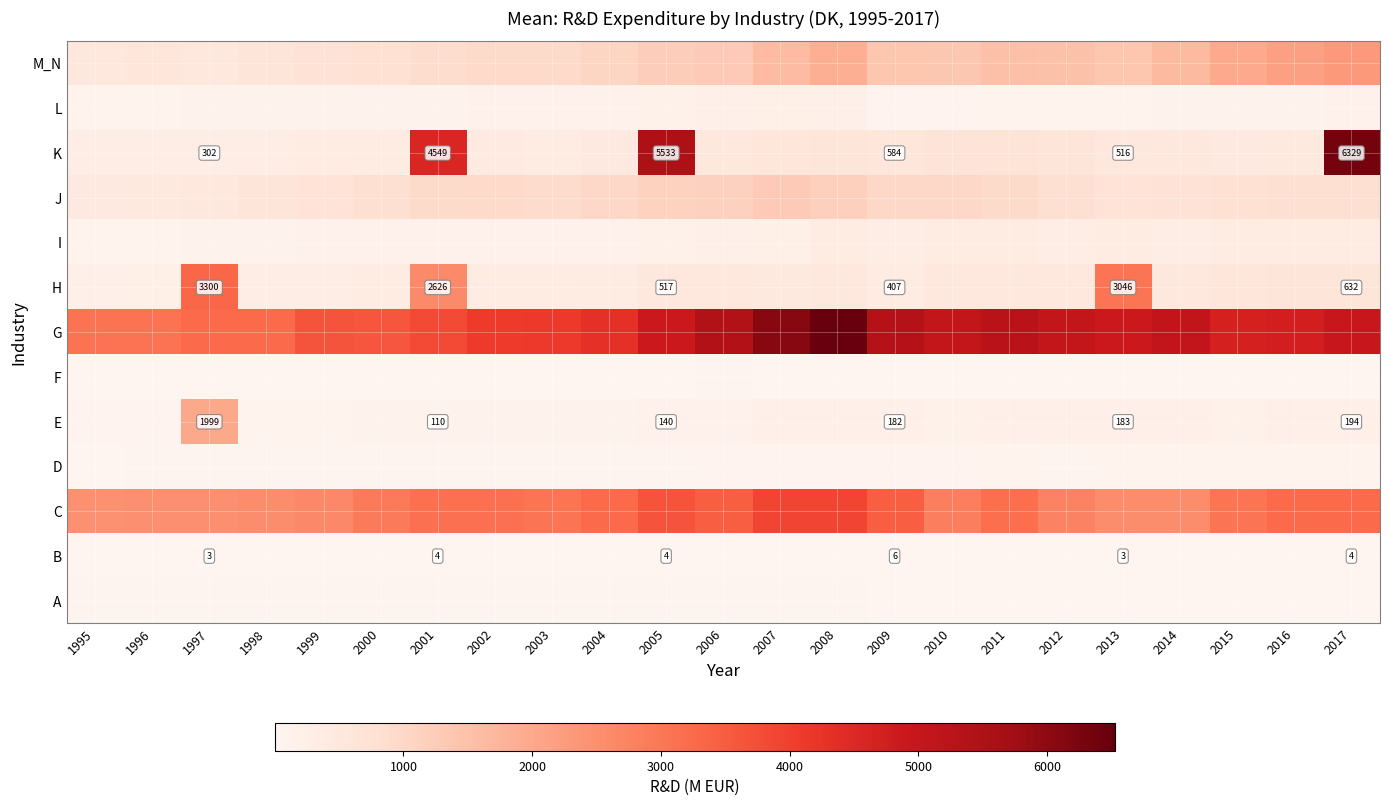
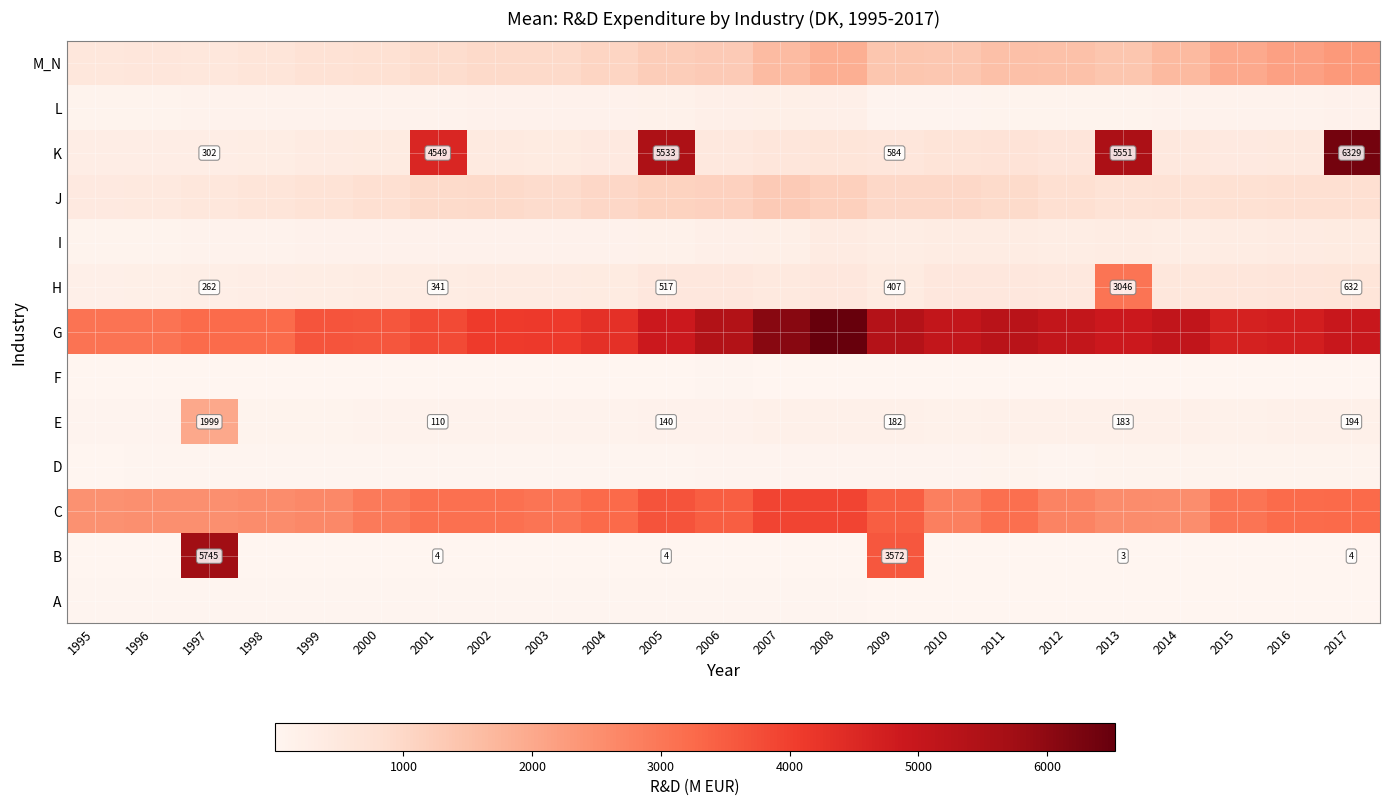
  {
    "K": {
-     "2013": 516
+     "2013": 5551
    },
    "H": {
-     "1997": 3300,
-     "2001": 2626
+     "1997": 262,
+     "2001": 341
    },
    "B": {
-     "1997": 3,
-     "2009": 6
+     "1997": 5745,
+     "2009": 3572
    }
  }
